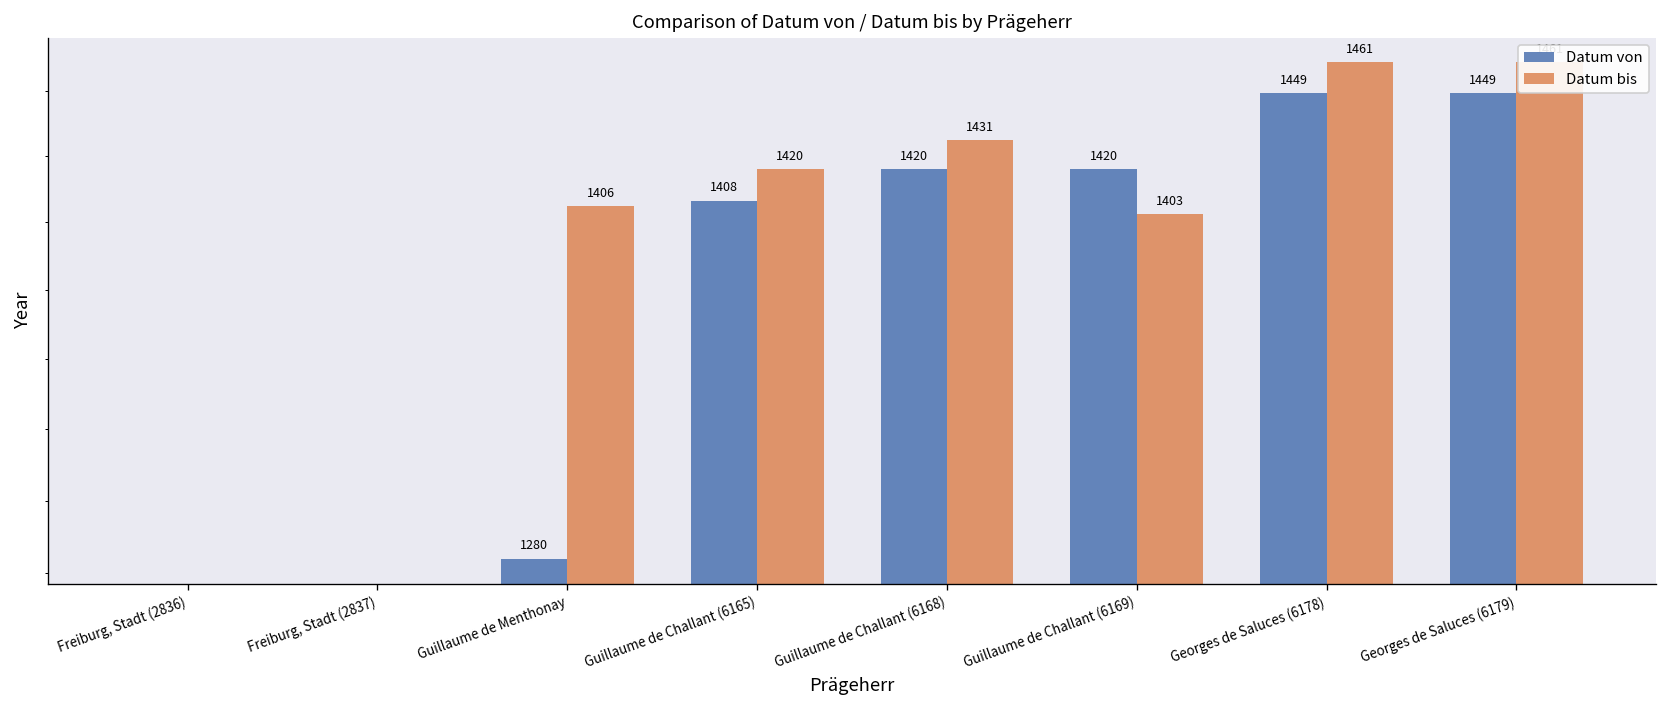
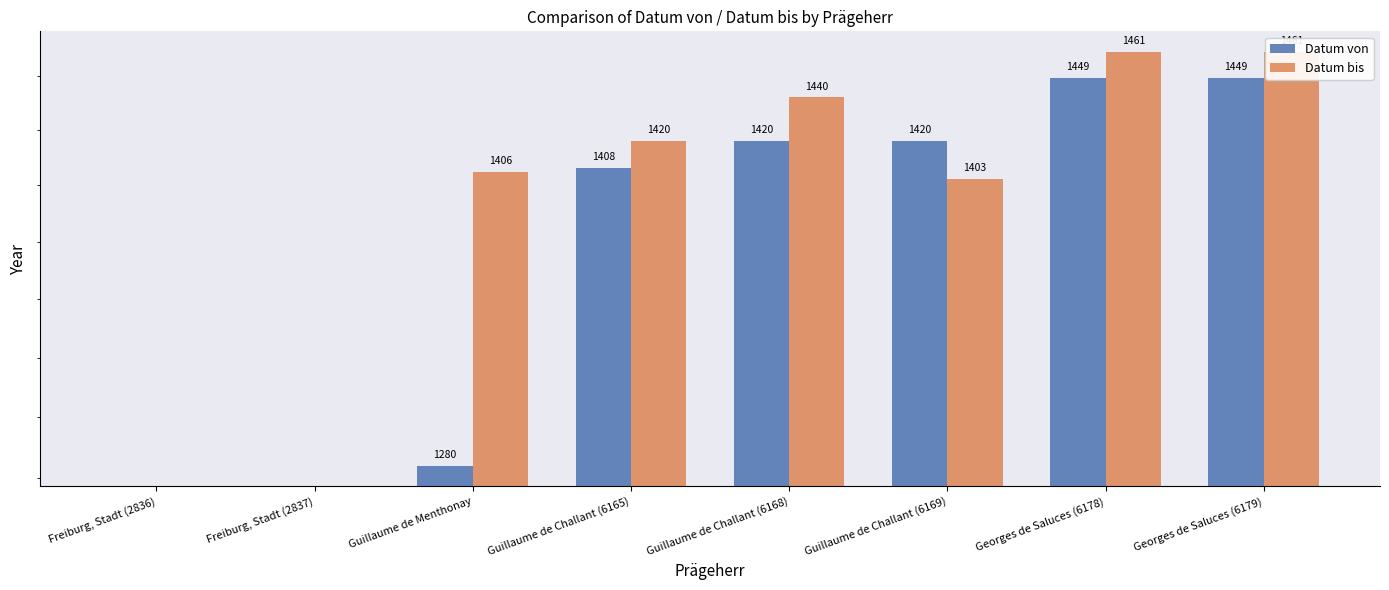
  {
    "Datum von": {
      "Guillaume de Menthonay": 1280,
      "Guillaume de Challant (6165)": 1408,
      "Guillaume de Challant (6168)": 1420,
      "Guillaume de Challant (6169)": 1420,
      "Georges de Saluces (6178)": 1449,
      "Georges de Saluces (6179)": 1449
    },
    "Datum bis": {
      "Guillaume de Menthonay": 1406,
      "Guillaume de Challant (6165)": 1420,
-     "Guillaume de Challant (6168)": 1431,
+     "Guillaume de Challant (6168)": 1440,
      "Guillaume de Challant (6169)": 1403,
      "Georges de Saluces (6178)": 1461
    }
  }
